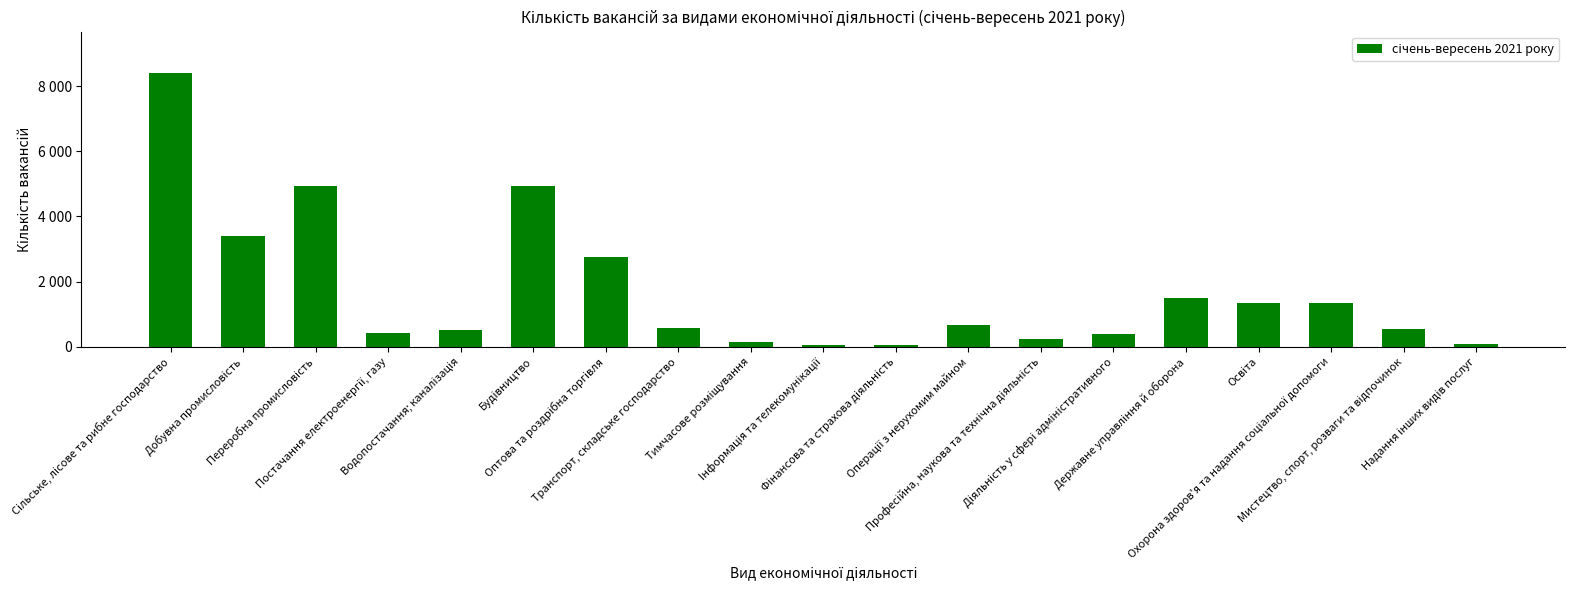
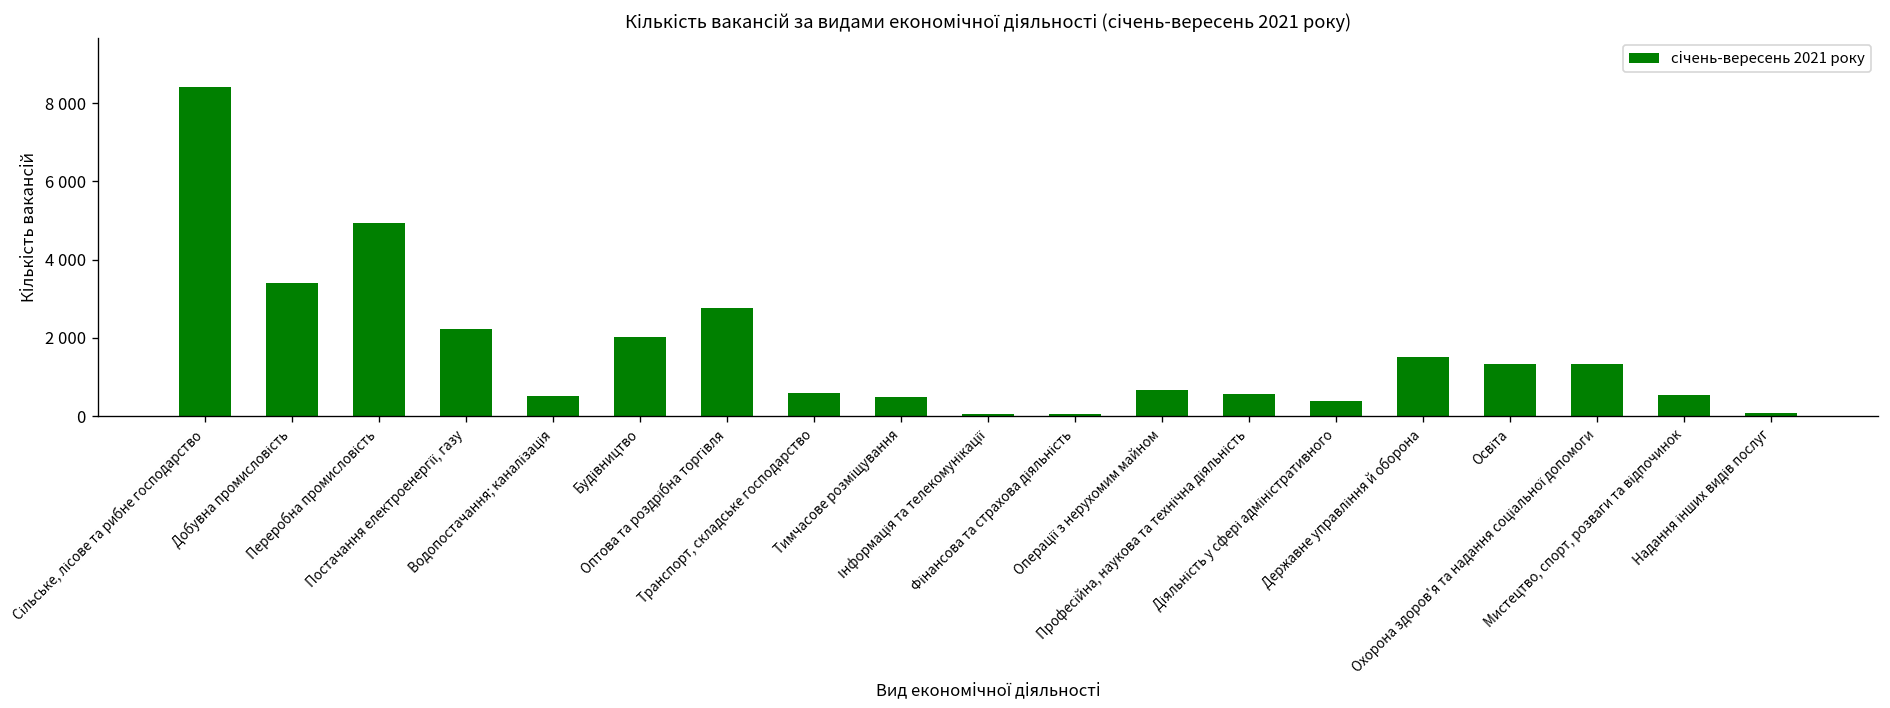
  {
    "Сільське, лісове та рибне господарство": 8400,
    "Добувна промисловість": 3400,
    "Переробна промисловість": 4900,
-   "Постачання електроенергії, газу": 400,
+   "Постачання електроенергії, газу": 2200,
    "Водопостачання; каналізація": 500,
-   "Будівництво": 4900,
+   "Будівництво": 2000,
    "Оптова та роздрібна торгівля": 2800,
    "Транспорт, складське господарство": 600,
-   "Тимчасове розміщування": 200,
+   "Тимчасове розміщування": 500,
    "Операції з нерухомим майном": 700,
-   "Професійна, наукова та технічна діяльність": 300,
+   "Професійна, наукова та технічна діяльність": 600,
    "Діяльність у сфері адміністративного": 400,
    "Державне управління й оборона": 1500,
    "Освіта": 1300,
    "Охорона здоров'я та надання соціальної допомоги": 1300,
    "Мистецтво, спорт, розваги та відпочинок": 500,
    "Надання інших видів послуг": 100
  }
